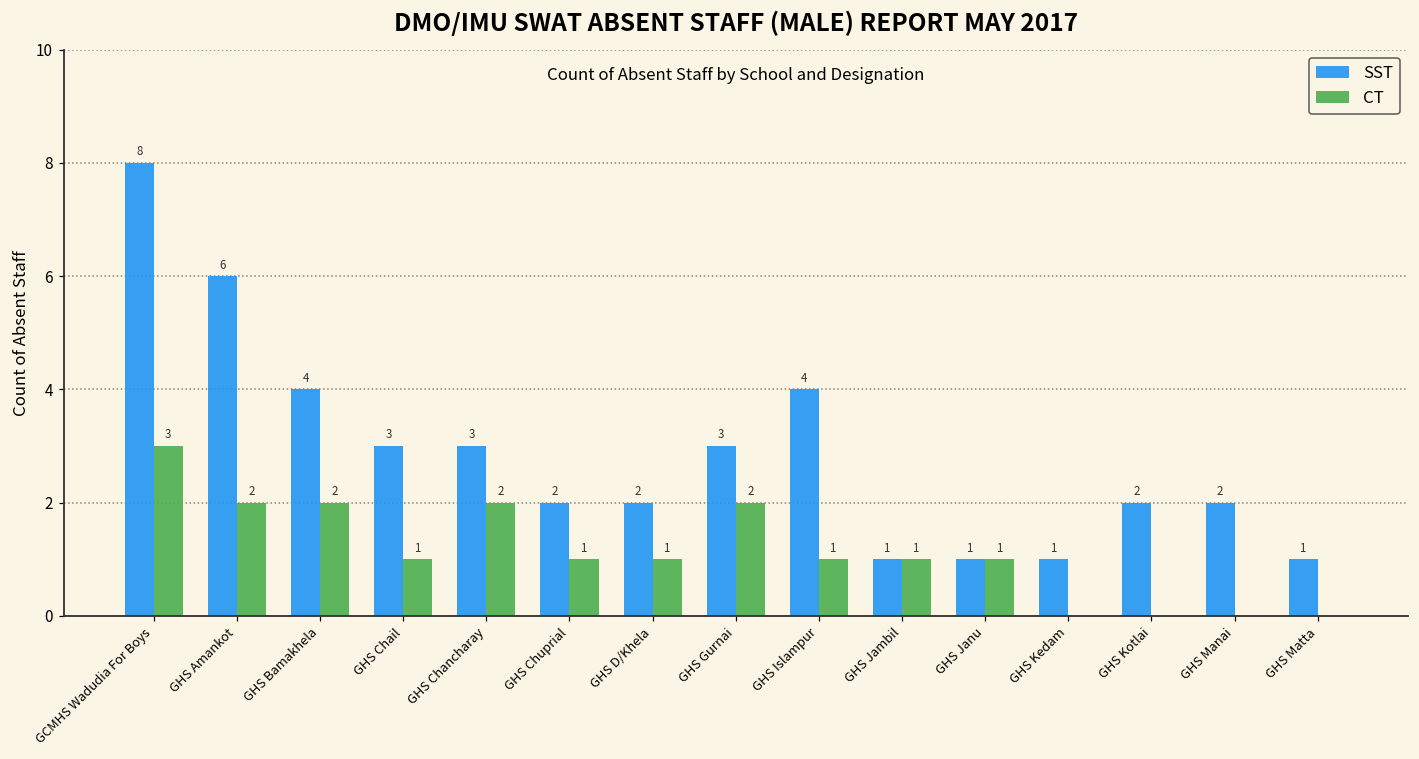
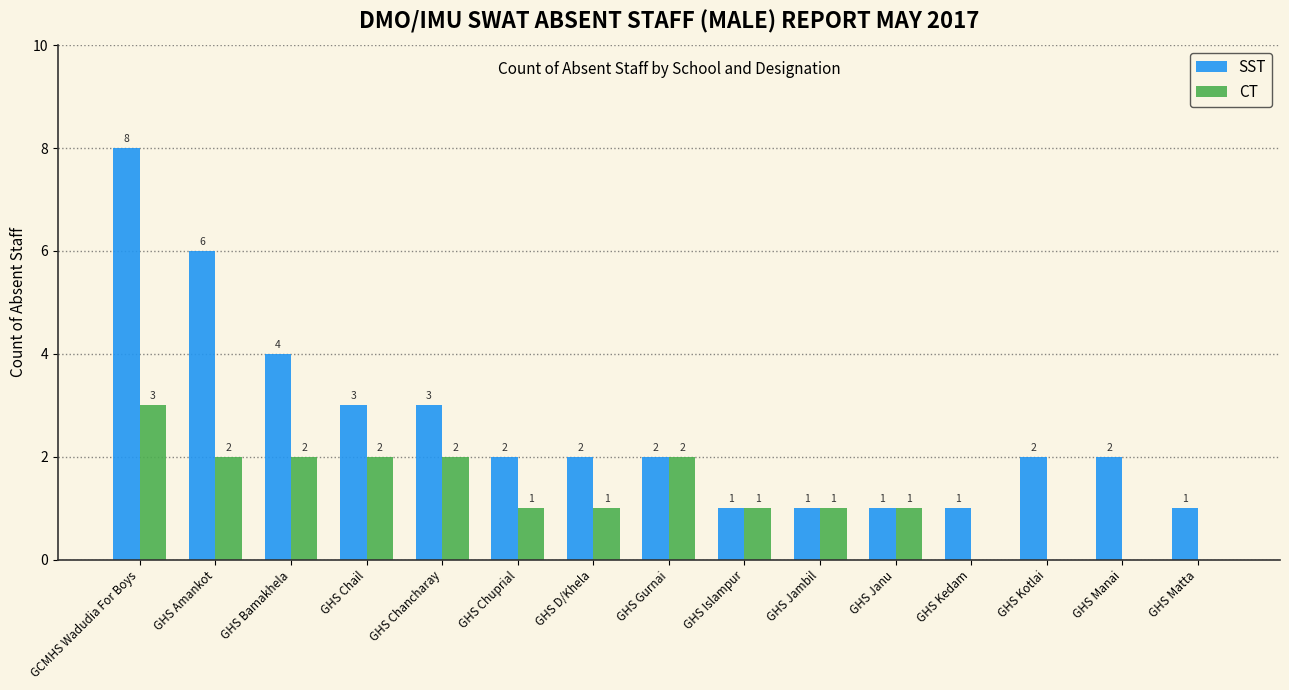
  {
    "SST": {
      "GCMHS Wadudia For Boys": 8,
      "GHS Amankot": 6,
      "GHS Bamakhela": 4,
      "GHS Chail": 3,
      "GHS Chancharay": 3,
      "GHS Chuprial": 2,
      "GHS D/Khela": 2,
-     "GHS Gurnai": 3,
-     "GHS Islampur": 4,
+     "GHS Gurnai": 2,
+     "GHS Islampur": 1,
      "GHS Jambil": 1,
      "GHS Janu": 1,
      "GHS Kedam": 1,
      "GHS Kotlai": 2,
      "GHS Manai": 2,
      "GHS Matta": 1
    },
    "CT": {
      "GCMHS Wadudia For Boys": 3,
      "GHS Amankot": 2,
      "GHS Bamakhela": 2,
-     "GHS Chail": 1,
+     "GHS Chail": 2,
      "GHS Chancharay": 2,
      "GHS Chuprial": 1,
      "GHS D/Khela": 1,
      "GHS Gurnai": 2,
      "GHS Islampur": 1,
      "GHS Jambil": 1,
      "GHS Janu": 1
    }
  }
